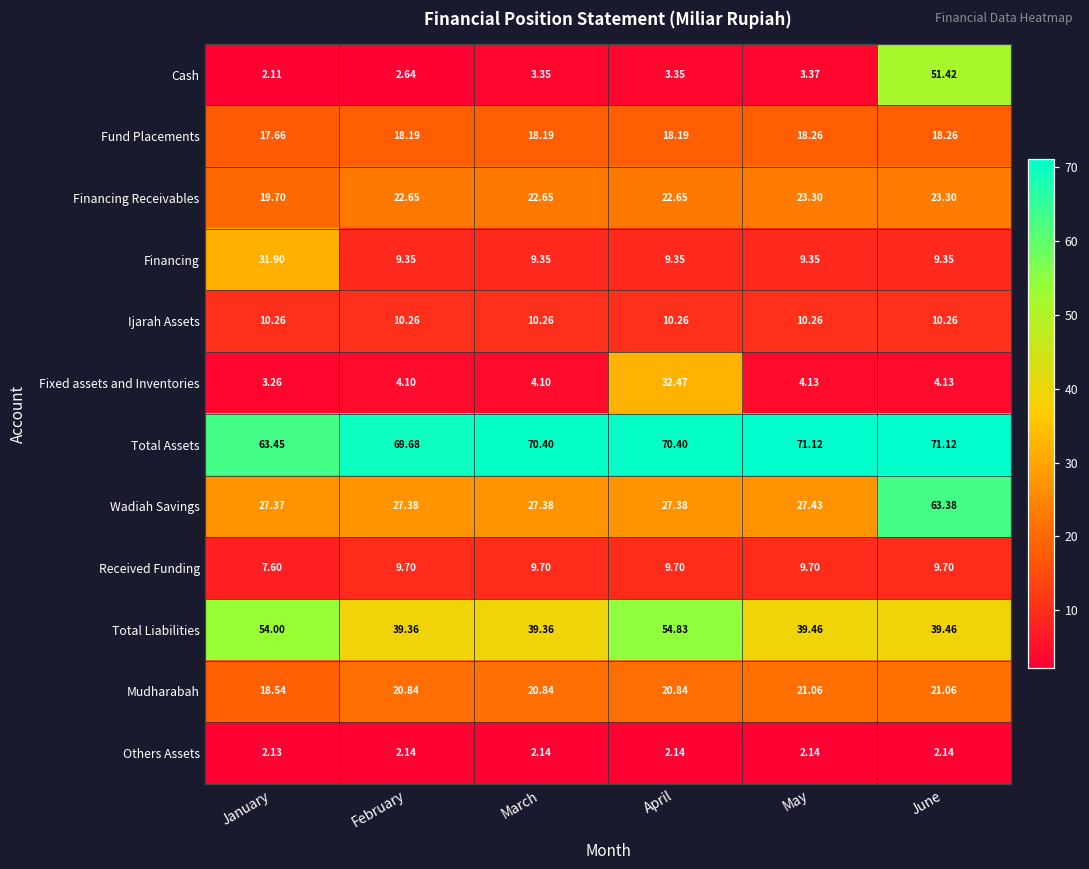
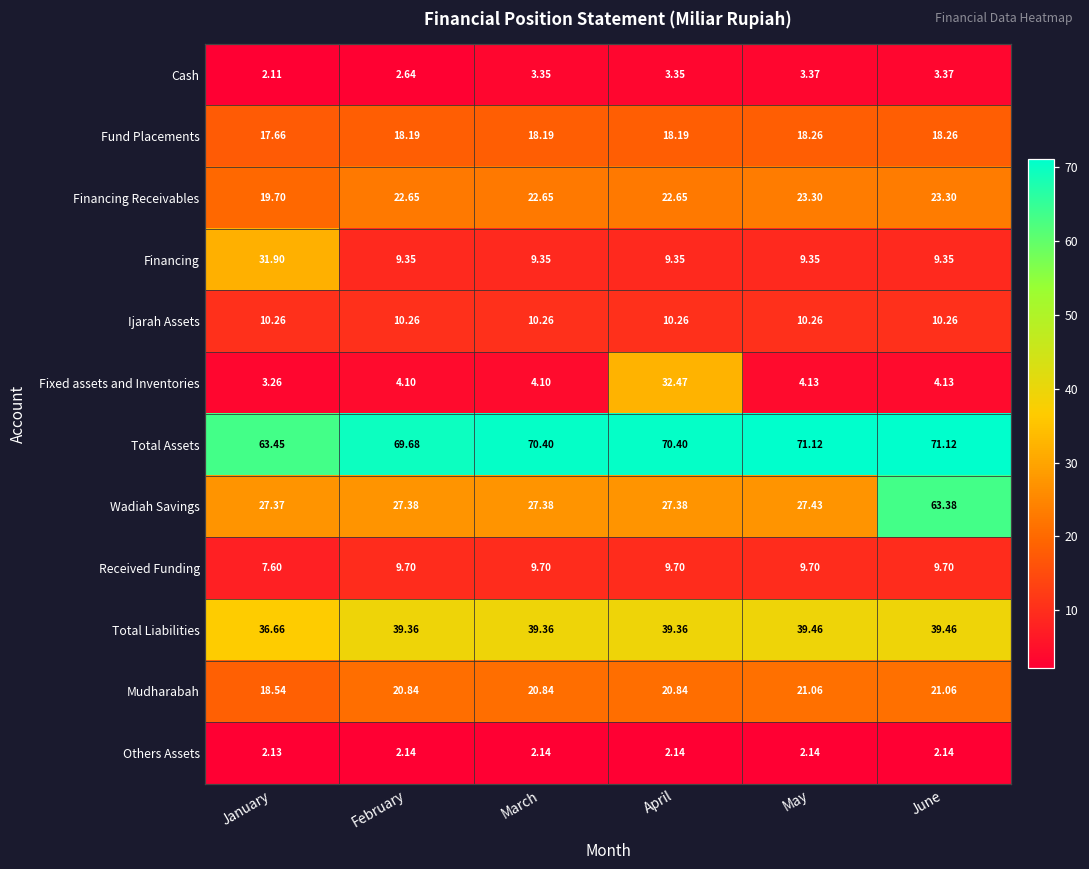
  {
    "Cash": {
      "January": 2.11,
      "February": 2.64,
      "March": 3.35,
      "April": 3.35,
      "May": 3.37,
-     "June": 51.42
+     "June": 3.37
    },
    "Fund Placements": {
      "January": 17.66,
      "February": 18.19,
      "March": 18.19,
      "April": 18.19,
      "May": 18.26,
      "June": 18.26
    },
    "Financing Receivables": {
      "January": 19.70,
      "February": 22.65,
      "March": 22.65,
      "April": 22.65,
      "May": 23.30,
      "June": 23.30
    },
    "Financing": {
      "January": 31.90,
      "February": 9.35,
      "March": 9.35,
      "April": 9.35,
      "May": 9.35,
      "June": 9.35
    },
    "Ijarah Assets": {
      "January": 10.26,
      "February": 10.26,
      "March": 10.26,
      "April": 10.26,
      "May": 10.26,
      "June": 10.26
    },
    "Fixed assets and Inventories": {
      "January": 3.26,
      "February": 4.10,
      "March": 4.10,
      "April": 32.47,
      "May": 4.13,
      "June": 4.13
    },
    "Total Assets": {
      "January": 63.45,
      "February": 69.68,
      "March": 70.40,
      "April": 70.40,
      "May": 71.12,
      "June": 71.12
    },
    "Wadiah Savings": {
      "January": 27.37,
      "February": 27.38,
      "March": 27.38,
      "April": 27.38,
      "May": 27.43,
      "June": 63.38
    },
    "Received Funding": {
      "January": 7.60,
      "February": 9.70,
      "March": 9.70,
      "April": 9.70,
      "May": 9.70,
      "June": 9.70
    },
    "Total Liabilities": {
-     "January": 54.00,
+     "January": 36.66,
      "February": 39.36,
      "March": 39.36,
-     "April": 54.83,
+     "April": 39.36,
      "May": 39.46,
      "June": 39.46
    },
    "Mudharabah": {
      "January": 18.54,
      "February": 20.84,
      "March": 20.84,
      "April": 20.84,
      "May": 21.06,
      "June": 21.06
    },
    "Others Assets": {
      "January": 2.13,
      "February": 2.14,
      "March": 2.14,
      "April": 2.14,
      "May": 2.14,
      "June": 2.14
    }
  }
